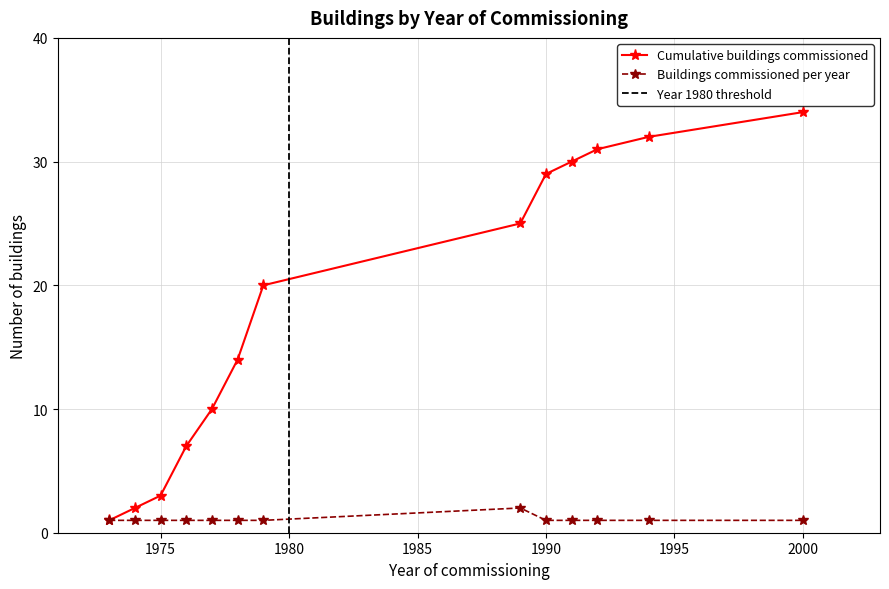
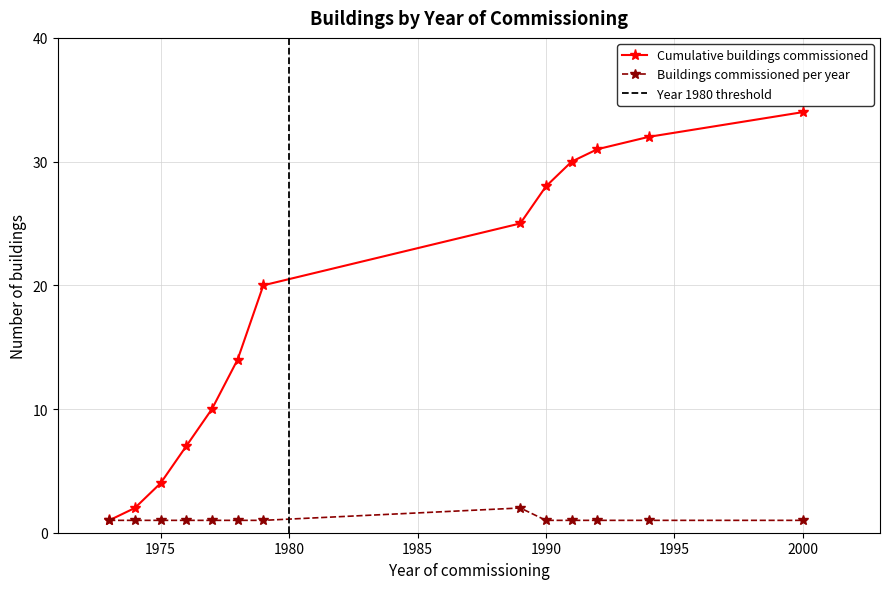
  {
    "Cumulative buildings commissioned": {
-     "1975": 3,
-     "1990": 29,
+     "1975": 4,
+     "1990": 28,
      "2000": 34
    },
    "Buildings commissioned per year": {
      "1975": 1,
      "1990": 1,
      "2000": 1
    }
  }
